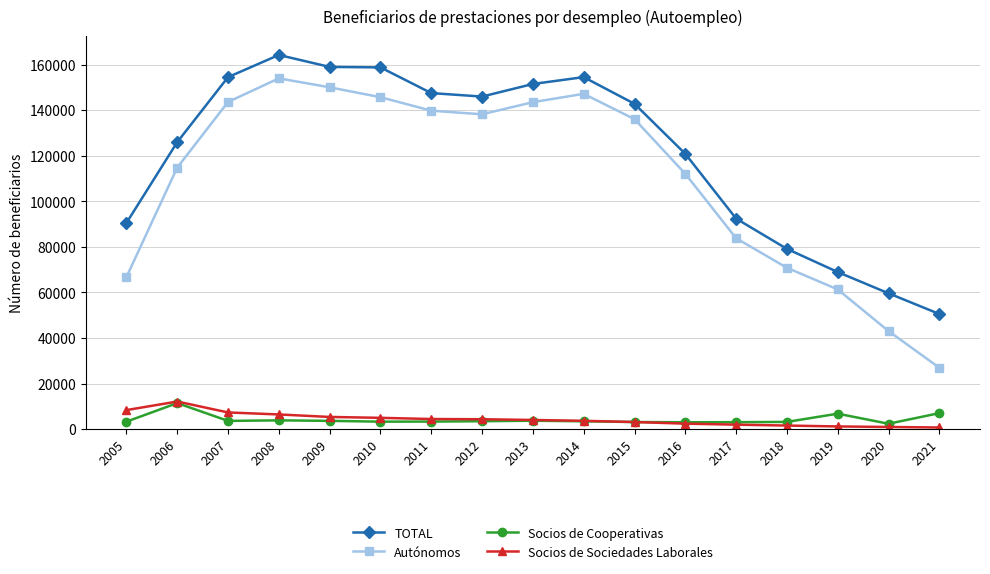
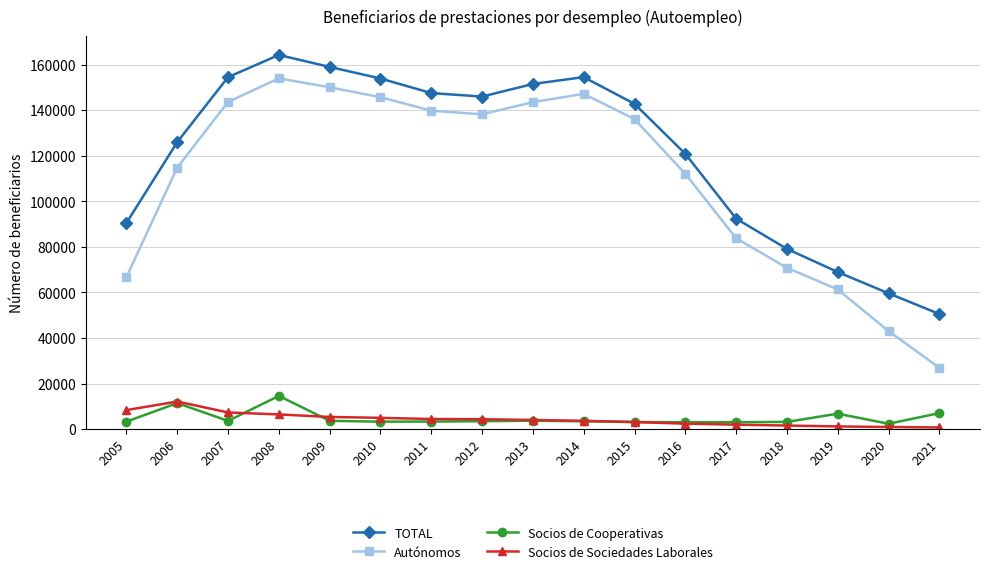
  {
    "TOTAL": {
      "2005": 90000,
      "2006": 126000,
      "2007": 154000,
      "2008": 164000,
      "2009": 159000,
-     "2010": 159000,
+     "2010": 154000,
      "2011": 147000,
      "2012": 146000,
      "2013": 151000,
      "2014": 154000,
      "2015": 143000,
      "2016": 121000,
      "2017": 92000,
      "2018": 79000,
      "2019": 69000,
      "2020": 60000,
      "2021": 51000
    },
    "Autónomos": {
      "2005": 67000,
      "2006": 115000,
      "2007": 144000,
      "2008": 154000,
      "2009": 150000,
      "2010": 146000,
      "2011": 140000,
      "2012": 138000,
      "2013": 143000,
      "2014": 147000,
      "2015": 136000,
      "2016": 112000,
      "2017": 84000,
      "2018": 71000,
      "2019": 61000,
      "2020": 43000,
      "2021": 27000
    },
    "Socios de Cooperativas": {
      "2005": 3000,
      "2007": 4000,
-     "2008": 4000,
+     "2008": 15000,
      "2009": 4000,
      "2010": 3000,
      "2018": 3000,
      "2019": 7000,
      "2020": 2000,
      "2021": 7000
    },
    "Socios de Sociedades Laborales": {
      "2005": 8000,
      "2007": 7000,
      "2008": 6000,
      "2009": 5000,
      "2010": 5000,
      "2018": 2000,
      "2019": 1000,
      "2020": 1000,
      "2021": 1000
    }
  }
